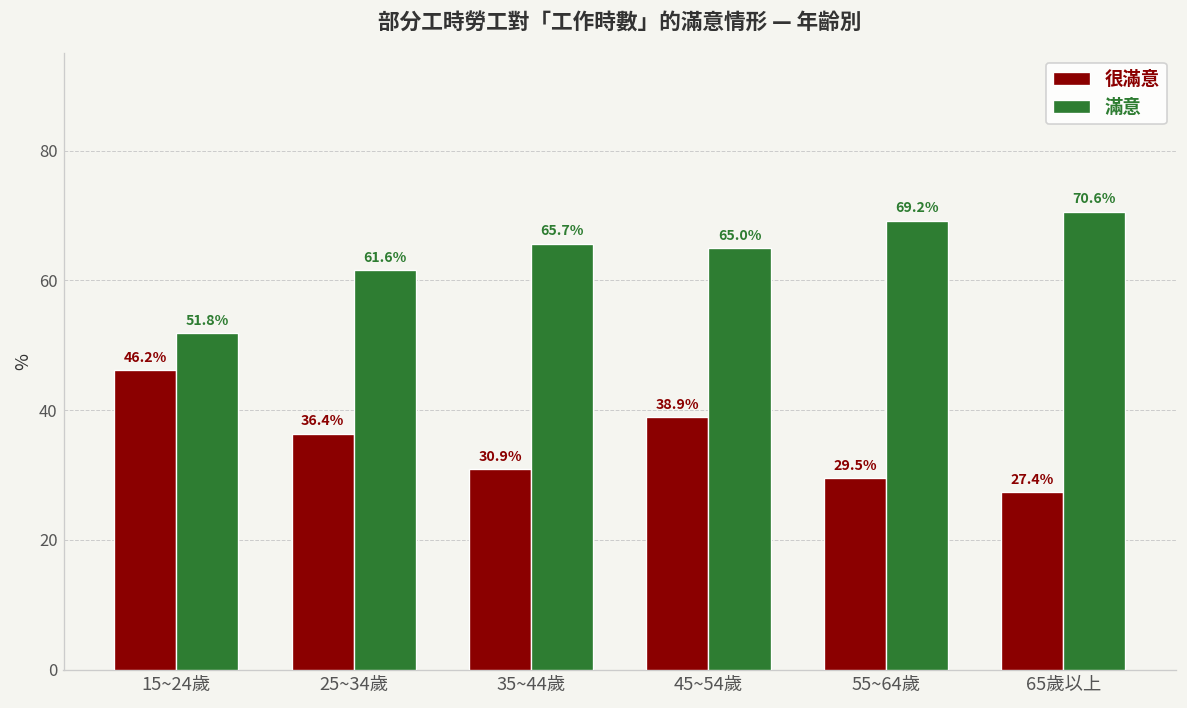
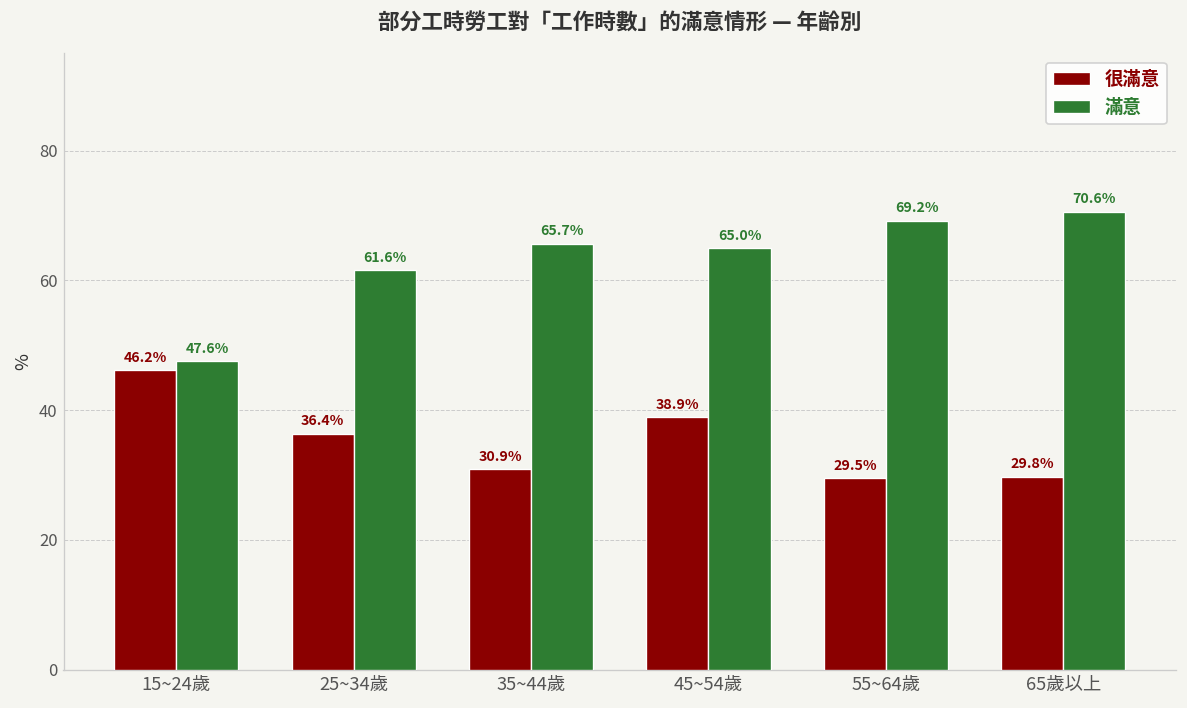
  {
    "很滿意": {
      "15~24歲": "46.2%",
      "25~34歲": "36.4%",
      "35~44歲": "30.9%",
      "45~54歲": "38.9%",
      "55~64歲": "29.5%",
-     "65歲以上": "27.4%"
+     "65歲以上": "29.8%"
    },
    "滿意": {
-     "15~24歲": "51.8%",
+     "15~24歲": "47.6%",
      "25~34歲": "61.6%",
      "35~44歲": "65.7%",
      "45~54歲": "65.0%",
      "55~64歲": "69.2%",
      "65歲以上": "70.6%"
    }
  }
